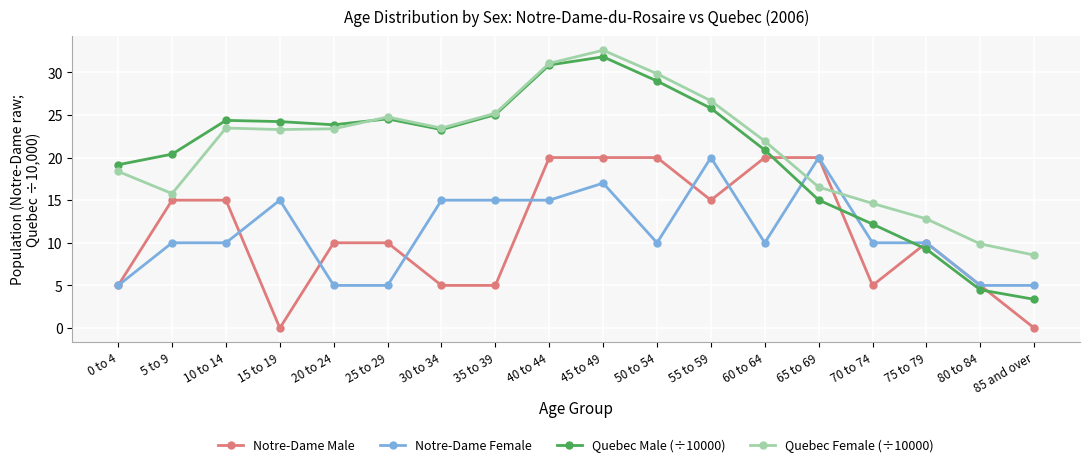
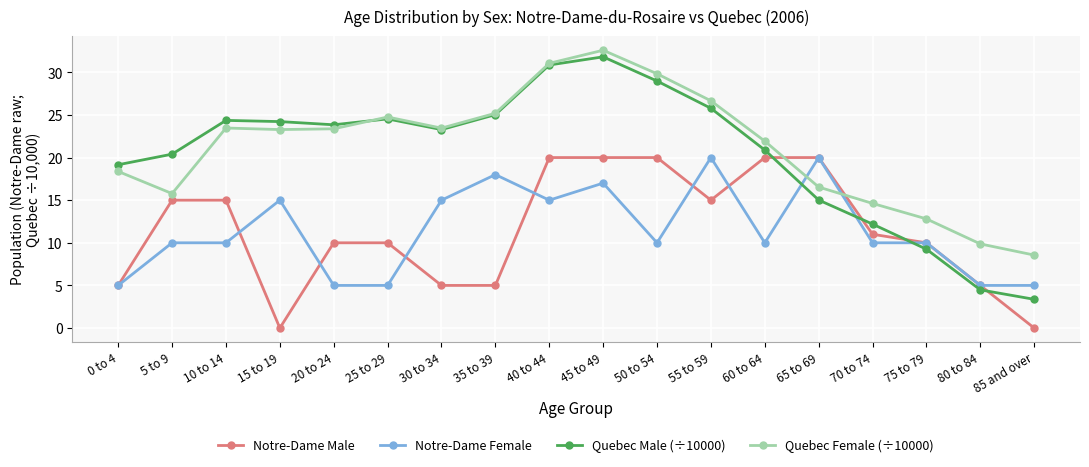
  {
    "Notre-Dame Male": {
      "5 to 9": 15,
      "10 to 14": 15,
      "15 to 19": 0,
      "20 to 24": 10,
      "25 to 29": 10,
      "30 to 34": 5,
      "35 to 39": 5,
      "40 to 44": 20,
      "45 to 49": 20,
      "50 to 54": 20,
      "55 to 59": 15,
      "60 to 64": 20,
-     "70 to 74": 5,
+     "70 to 74": 11,
      "85 and over": 0
    },
    "Notre-Dame Female": {
      "5 to 9": 10,
      "10 to 14": 10,
      "15 to 19": 15,
      "20 to 24": 5,
      "25 to 29": 5,
      "30 to 34": 15,
-     "35 to 39": 15,
+     "35 to 39": 18,
      "40 to 44": 15,
      "45 to 49": 17,
      "50 to 54": 10,
      "55 to 59": 20,
      "60 to 64": 10,
      "70 to 74": 10,
      "85 and over": 5
    },
    "Quebec Male (÷10000)": {
      "0 to 4": 19,
      "5 to 9": 20,
      "10 to 14": 24,
      "15 to 19": 24,
      "20 to 24": 24,
      "45 to 49": 32,
      "50 to 54": 29,
      "55 to 59": 26,
      "60 to 64": 21,
      "65 to 69": 15,
      "70 to 74": 12,
      "75 to 79": 9,
      "80 to 84": 4,
      "85 and over": 3
    },
    "Quebec Female (÷10000)": {
      "0 to 4": 18,
      "5 to 9": 16,
      "10 to 14": 23,
      "15 to 19": 23,
      "20 to 24": 23,
      "45 to 49": 33,
      "50 to 54": 30,
      "55 to 59": 27,
      "60 to 64": 22,
      "65 to 69": 17,
      "70 to 74": 15,
      "75 to 79": 13,
      "80 to 84": 10,
      "85 and over": 9
    }
  }
